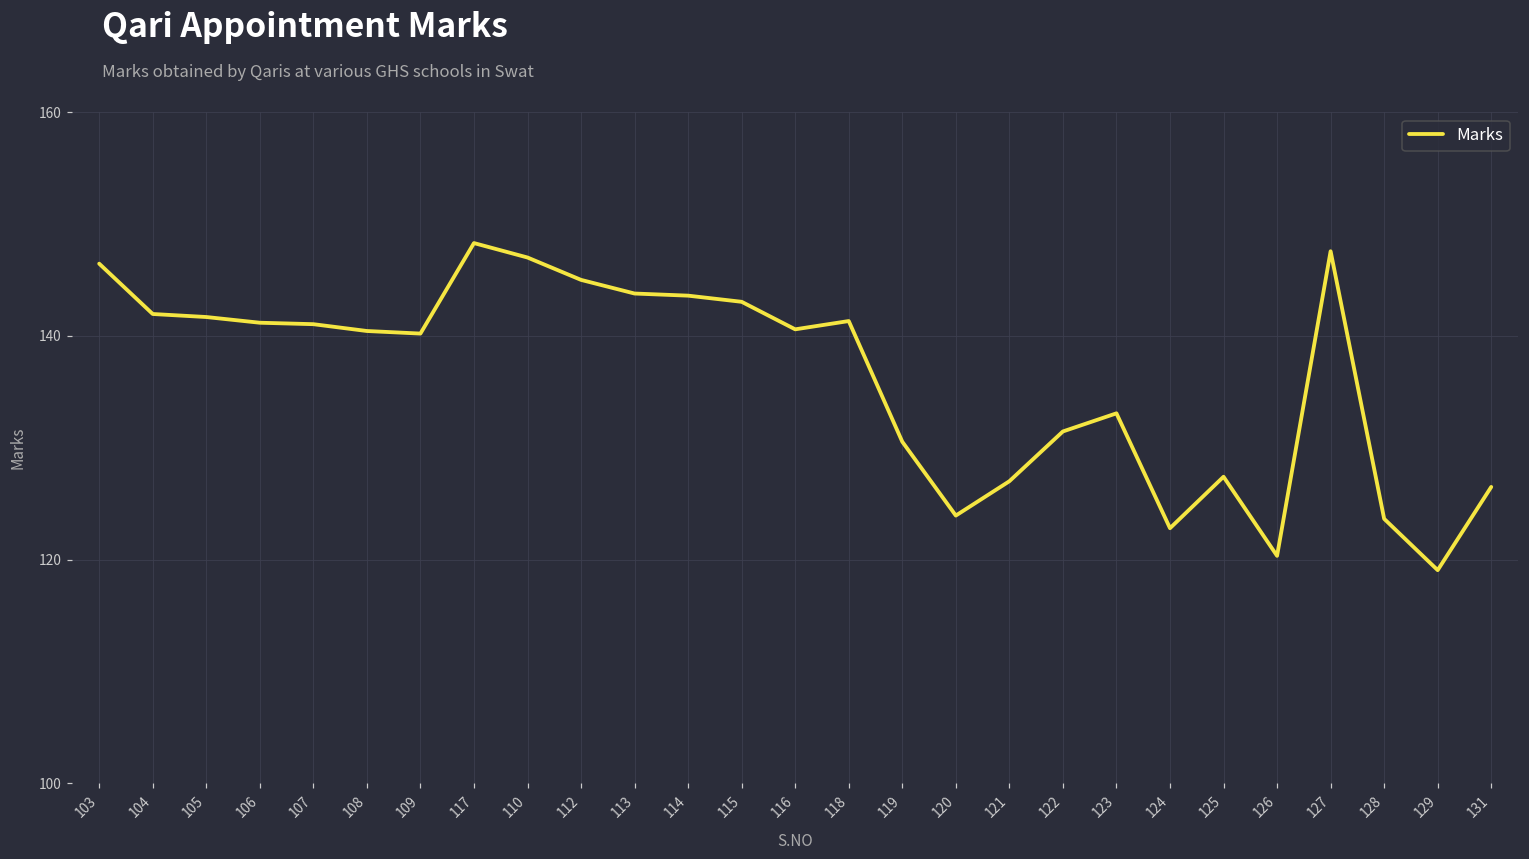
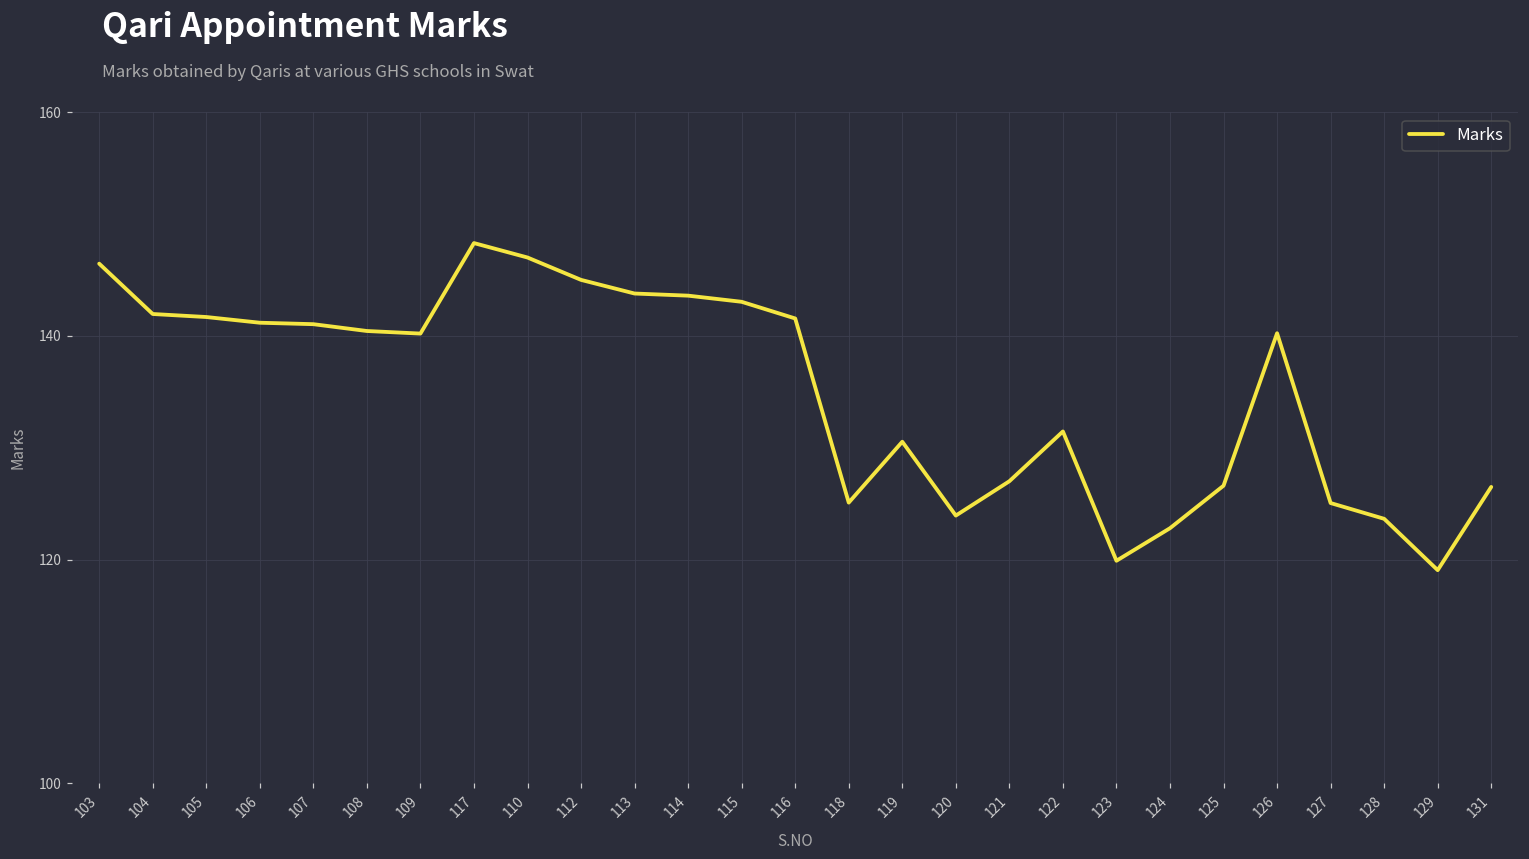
  {
    "103": 146.5,
    "104": 142.0,
    "105": 141.7,
    "106": 141.2,
    "107": 141.0,
    "108": 140.4,
    "109": 140.2,
    "117": 148.3,
    "110": 147.0,
    "112": 145.0,
    "113": 143.8,
    "114": 143.6,
    "115": 143.0,
-   "116": 140.6,
-   "118": 141.3,
+   "116": 141.6,
+   "118": 125.1,
    "119": 130.5,
    "120": 123.9,
    "121": 127.0,
    "122": 131.5,
-   "123": 133.1,
+   "123": 119.9,
    "124": 122.8,
-   "125": 127.4,
-   "126": 120.3,
-   "127": 147.6,
+   "125": 126.6,
+   "126": 140.2,
+   "127": 125.1,
    "128": 123.6,
    "129": 119.1,
    "131": 126.5
  }
